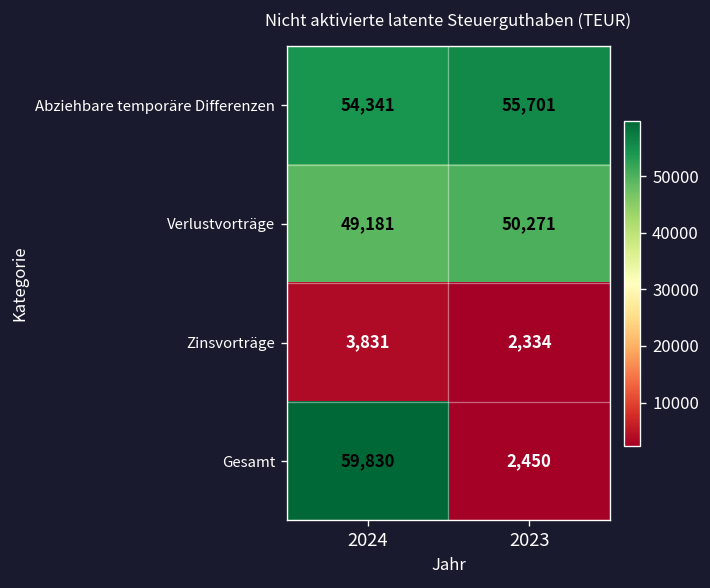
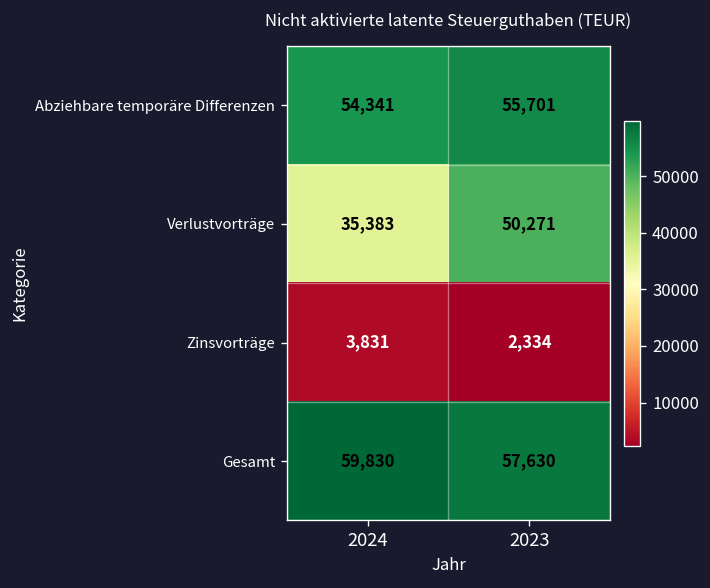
  {
    "Abziehbare temporäre Differenzen": {
      "2024": "54,341",
      "2023": "55,701"
    },
    "Verlustvorträge": {
-     "2024": "49,181",
+     "2024": "35,383",
      "2023": "50,271"
    },
    "Zinsvorträge": {
      "2024": "3,831",
      "2023": "2,334"
    },
    "Gesamt": {
      "2024": "59,830",
-     "2023": "2,450"
+     "2023": "57,630"
    }
  }
